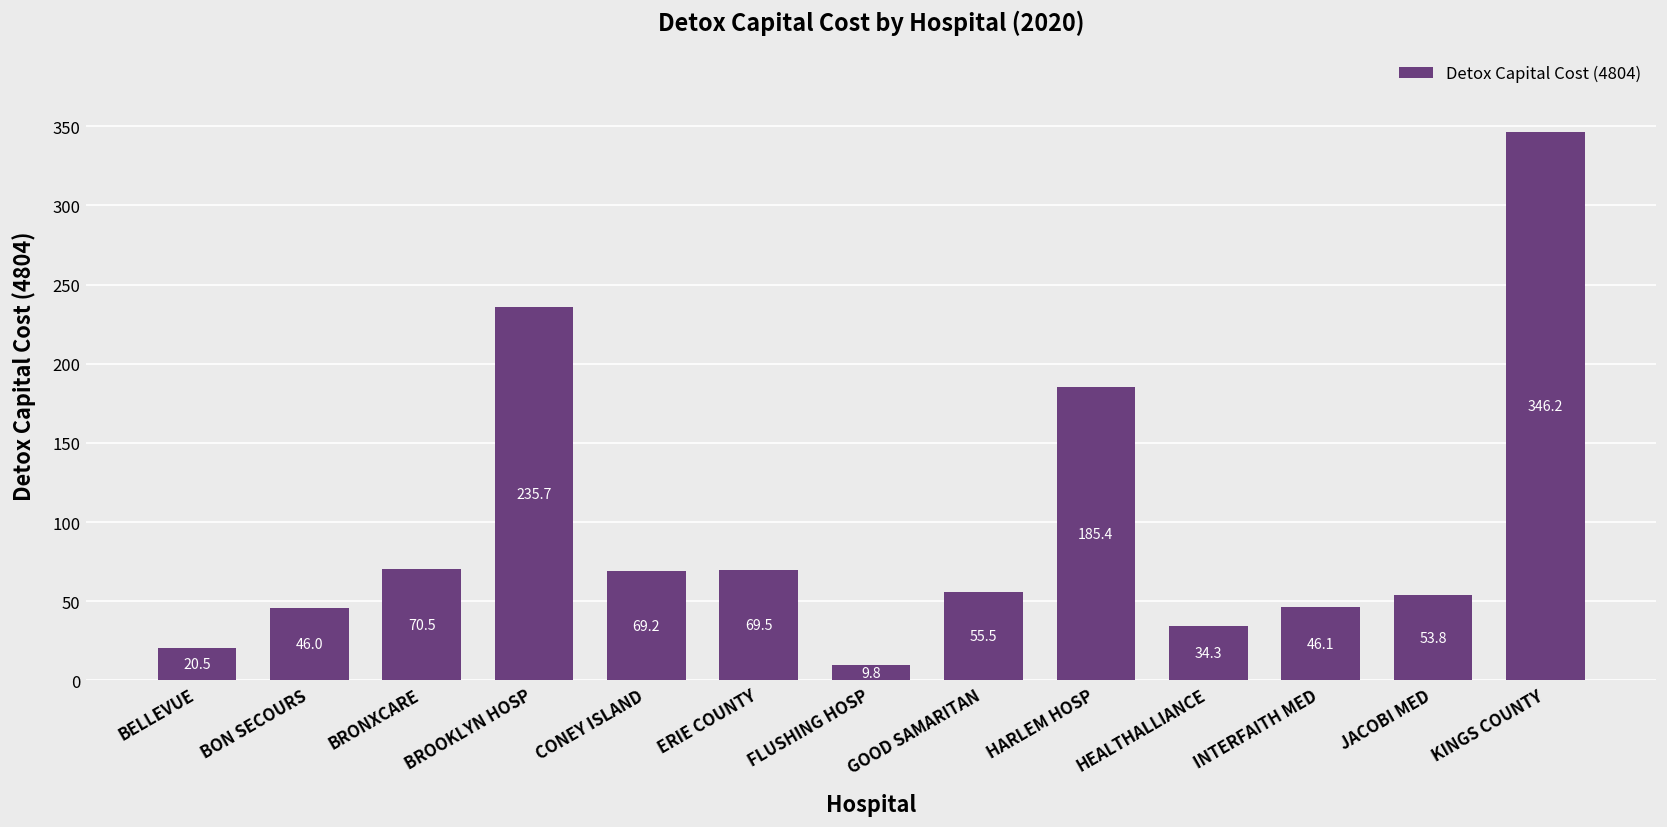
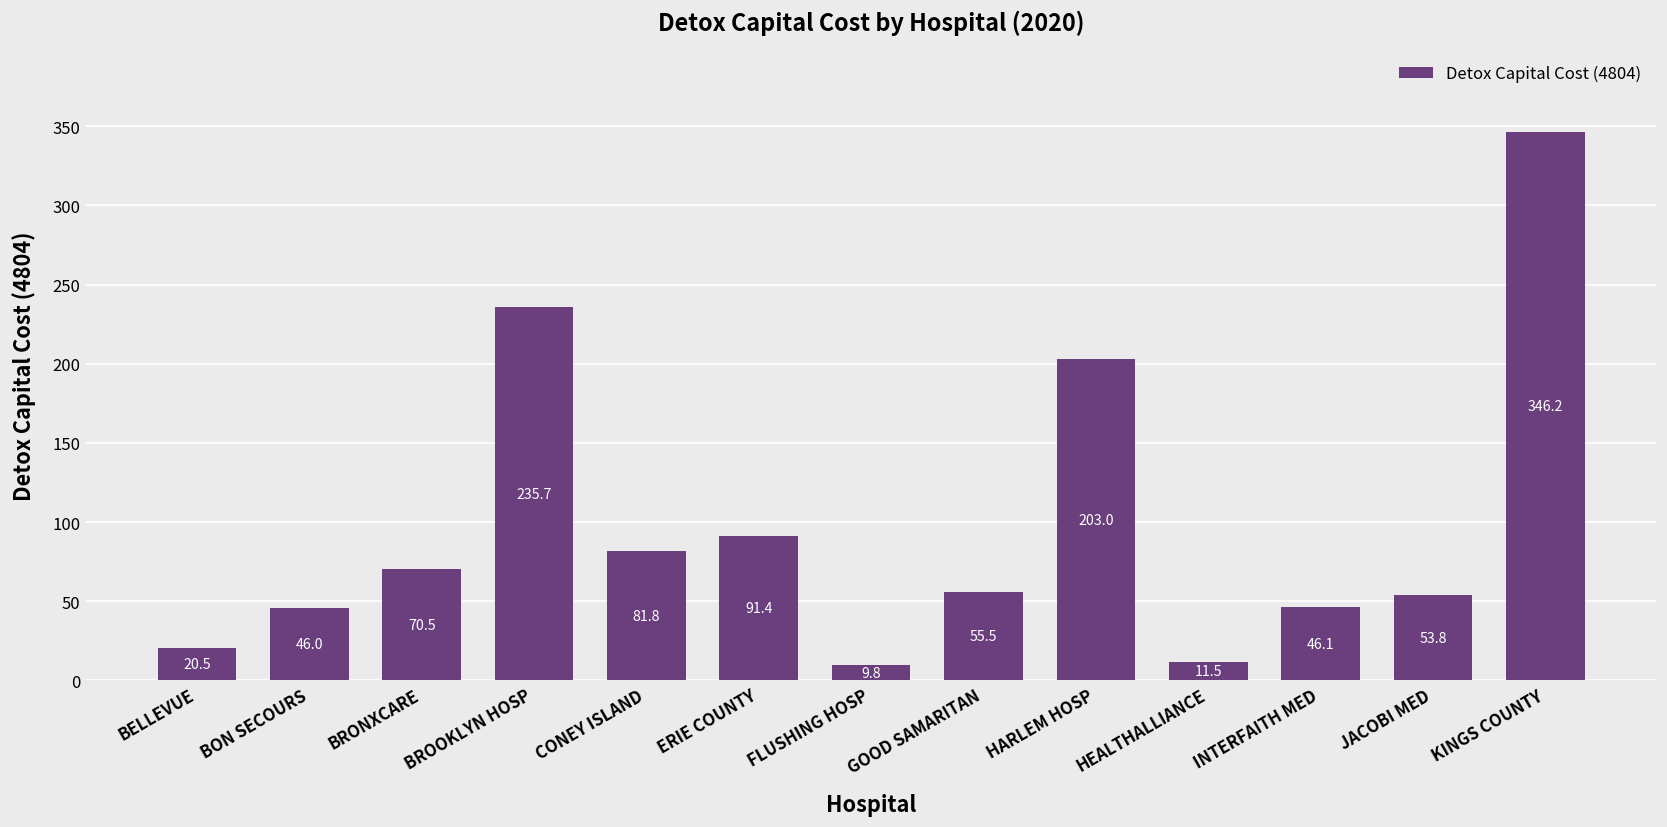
  {
    "BELLEVUE": 20.5,
    "BON SECOURS": 46.0,
    "BRONXCARE": 70.5,
    "BROOKLYN HOSP": 235.7,
-   "CONEY ISLAND": 69.2,
-   "ERIE COUNTY": 69.5,
+   "CONEY ISLAND": 81.8,
+   "ERIE COUNTY": 91.4,
    "FLUSHING HOSP": 9.8,
    "GOOD SAMARITAN": 55.5,
-   "HARLEM HOSP": 185.4,
-   "HEALTHALLIANCE": 34.3,
+   "HARLEM HOSP": 203.0,
+   "HEALTHALLIANCE": 11.5,
    "INTERFAITH MED": 46.1,
    "JACOBI MED": 53.8,
    "KINGS COUNTY": 346.2
  }
